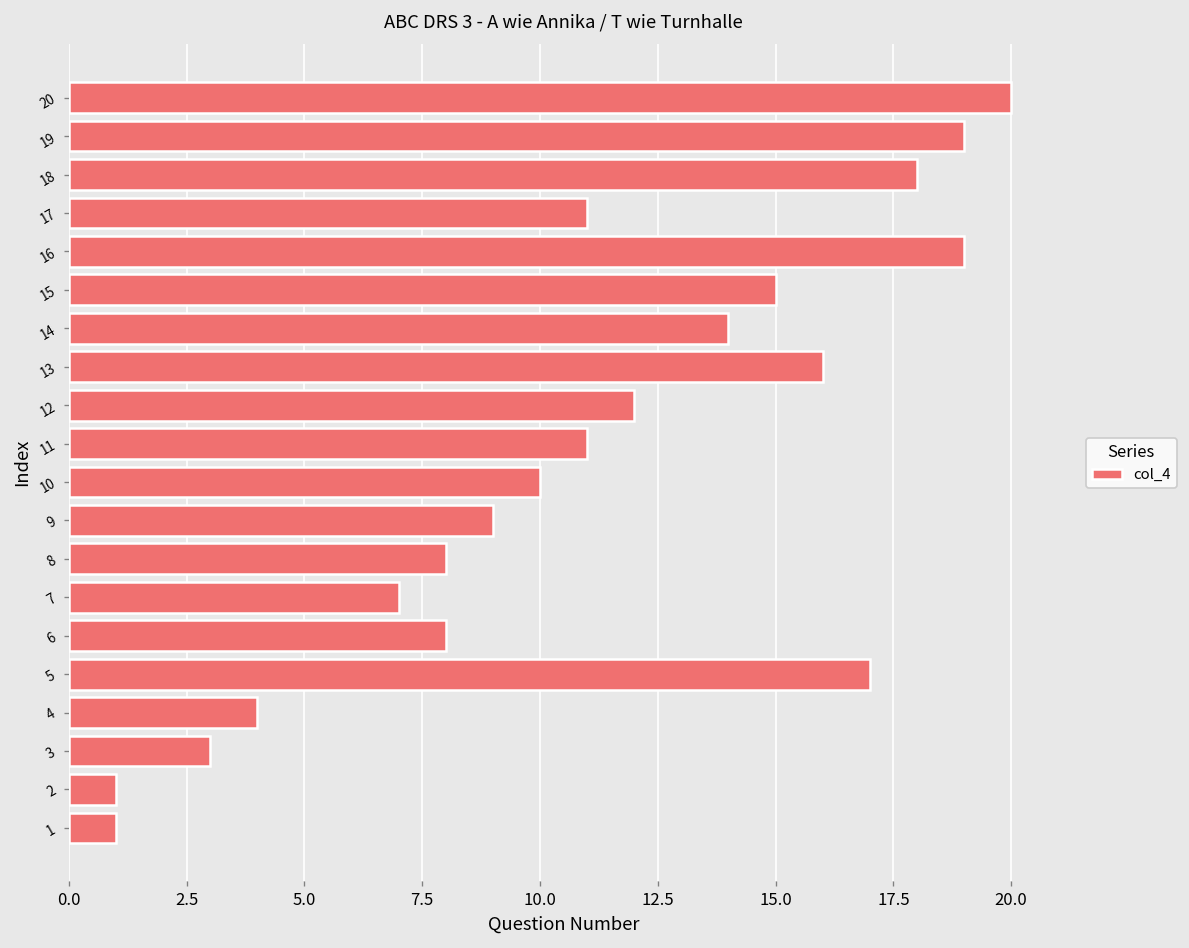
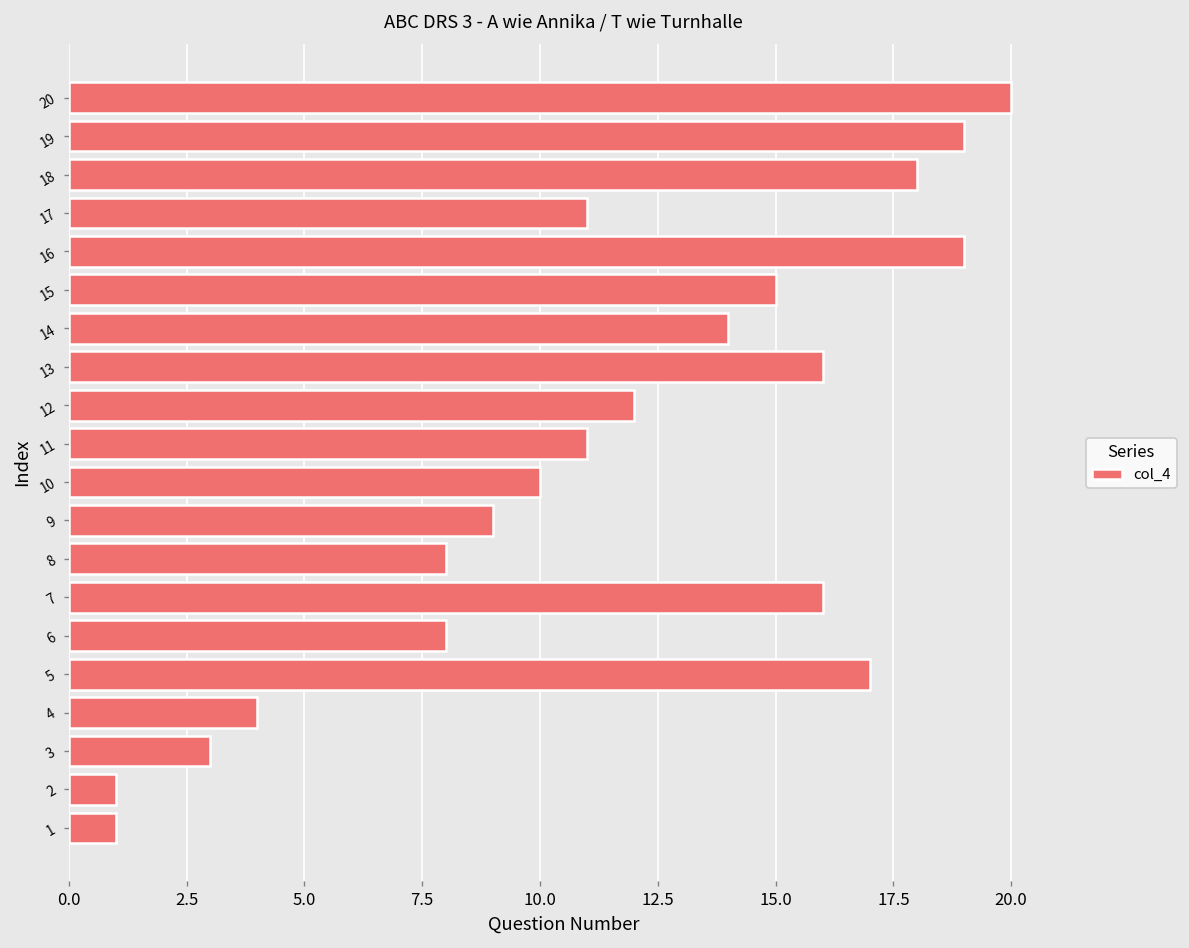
  {
    "20": 20,
    "19": 19,
    "18": 18,
    "17": 11,
    "16": 19,
    "15": 15,
    "14": 14,
    "13": 16,
    "12": 12,
    "11": 11,
    "10": 10,
    "9": 9,
    "8": 8,
-   "7": 7,
+   "7": 16,
    "6": 8,
    "5": 17,
    "4": 4,
    "3": 3,
    "2": 1,
    "1": 1
  }
